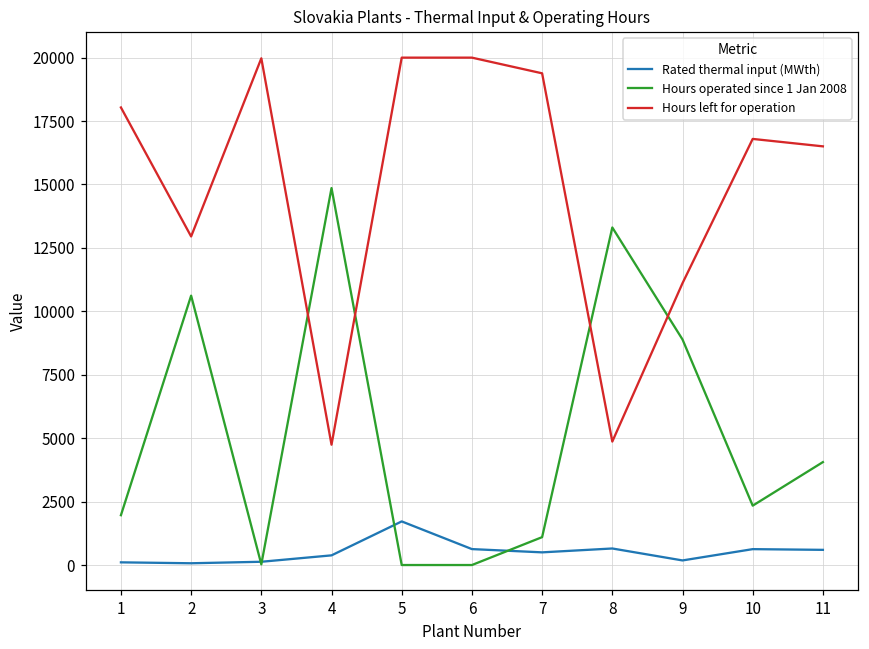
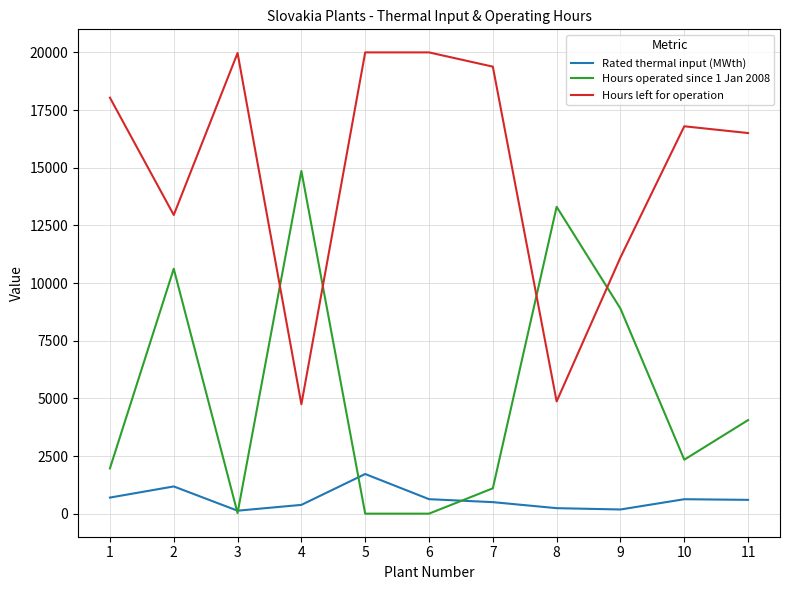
  {
    "Rated thermal input (MWth)": {
-     "1": 100,
-     "2": 100,
+     "1": 700,
+     "2": 1200,
      "4": 400,
      "5": 1700,
      "6": 600,
      "7": 500,
-     "8": 700,
+     "8": 200,
      "9": 200,
      "10": 600,
      "11": 600
    },
    "Hours operated since 1 Jan 2008": {
      "1": 2000,
      "2": 10600,
      "4": 14900,
      "5": 0,
      "6": 0,
      "7": 1100,
      "8": 13300,
      "9": 8900,
      "10": 2300,
      "11": 4100
    },
    "Hours left for operation": {
      "1": 18000,
      "2": 13000,
      "3": 20000,
      "4": 4700,
      "5": 20000,
      "6": 20000,
      "7": 19400,
      "8": 4900,
      "9": 11100,
      "10": 16800,
      "11": 16500
    }
  }
